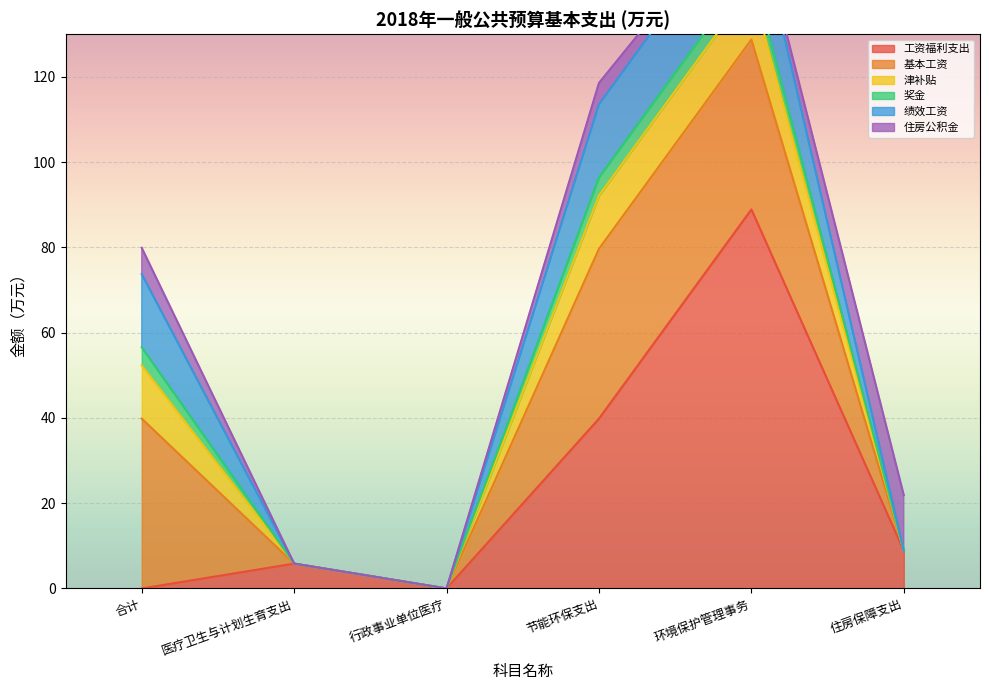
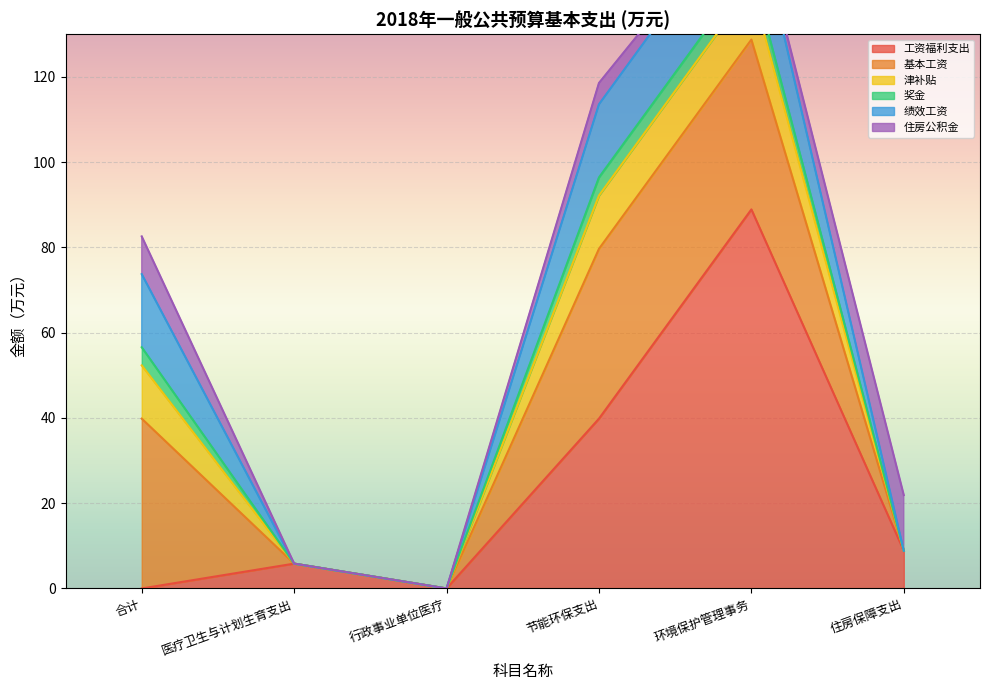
  {
    "津补贴": {
      "合计": 12,
      "节能环保支出": 12
    },
    "奖金": {
      "合计": 4,
      "节能环保支出": 4
    },
    "绩效工资": {
      "合计": 17,
      "节能环保支出": 17
    },
    "住房公积金": {
-     "合计": 6,
+     "合计": 9,
      "节能环保支出": 5,
      "住房保障支出": 13
    }
  }
